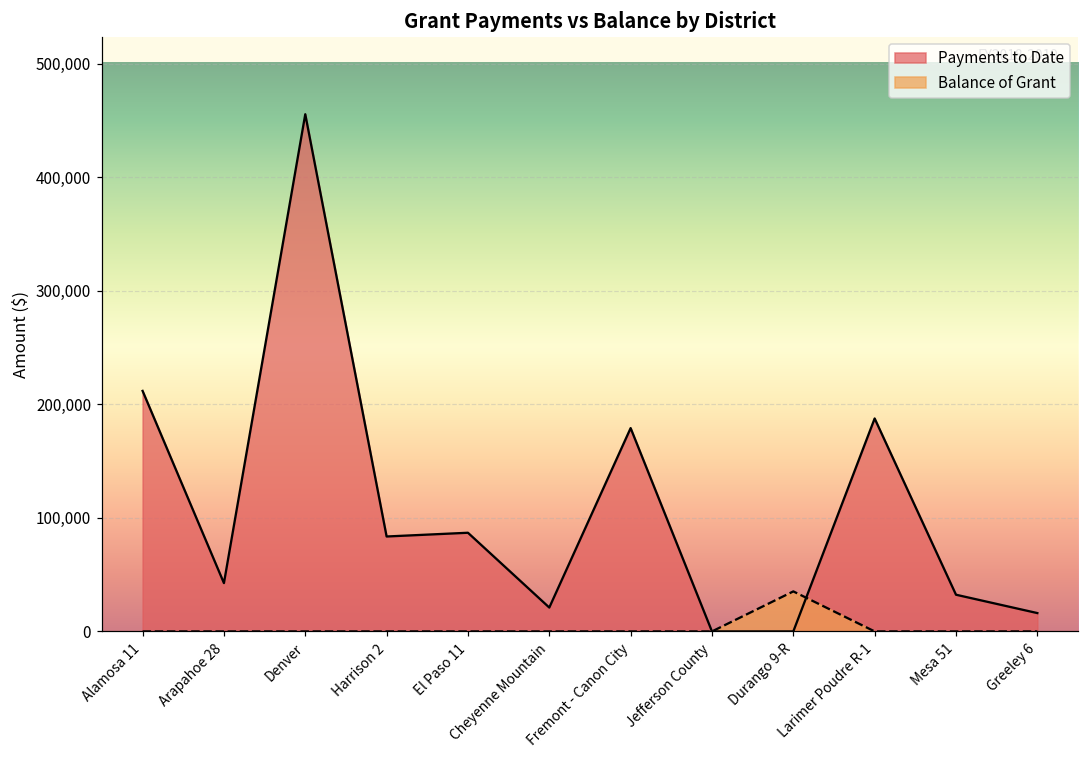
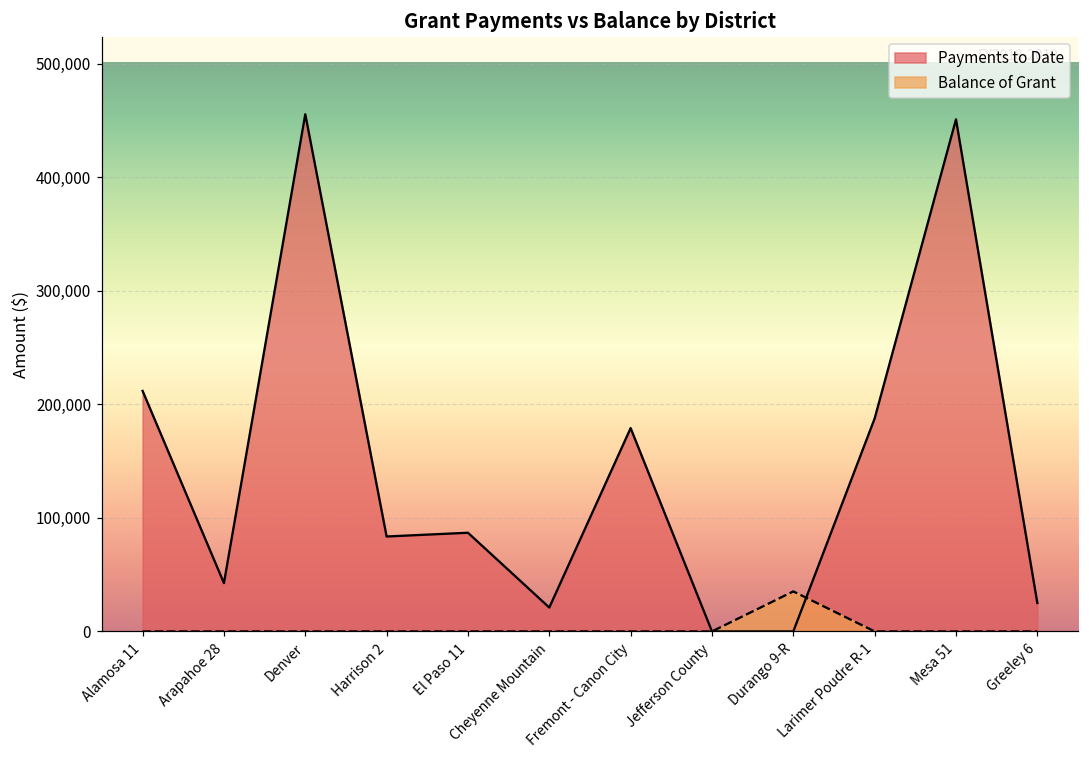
  {
    "Payments to Date": {
      "Alamosa 11": "212,000",
      "Arapahoe 28": "43,000",
      "Denver": "456,000",
      "Harrison 2": "84,000",
      "El Paso 11": "87,000",
      "Cheyenne Mountain": "21,000",
      "Fremont - Canon City": "179,000",
      "Durango 9-R": "0",
      "Larimer Poudre R-1": "188,000",
-     "Mesa 51": "32,000",
-     "Greeley 6": "16,000"
+     "Mesa 51": "451,000",
+     "Greeley 6": "25,000"
    },
    "Balance of Grant": {
      "Alamosa 11": "0",
      "Arapahoe 28": "0",
      "Denver": "0",
      "Harrison 2": "0",
      "El Paso 11": "0",
      "Cheyenne Mountain": "0",
      "Fremont - Canon City": "0",
      "Durango 9-R": "35,000",
      "Larimer Poudre R-1": "0",
      "Mesa 51": "0",
      "Greeley 6": "0"
    }
  }
